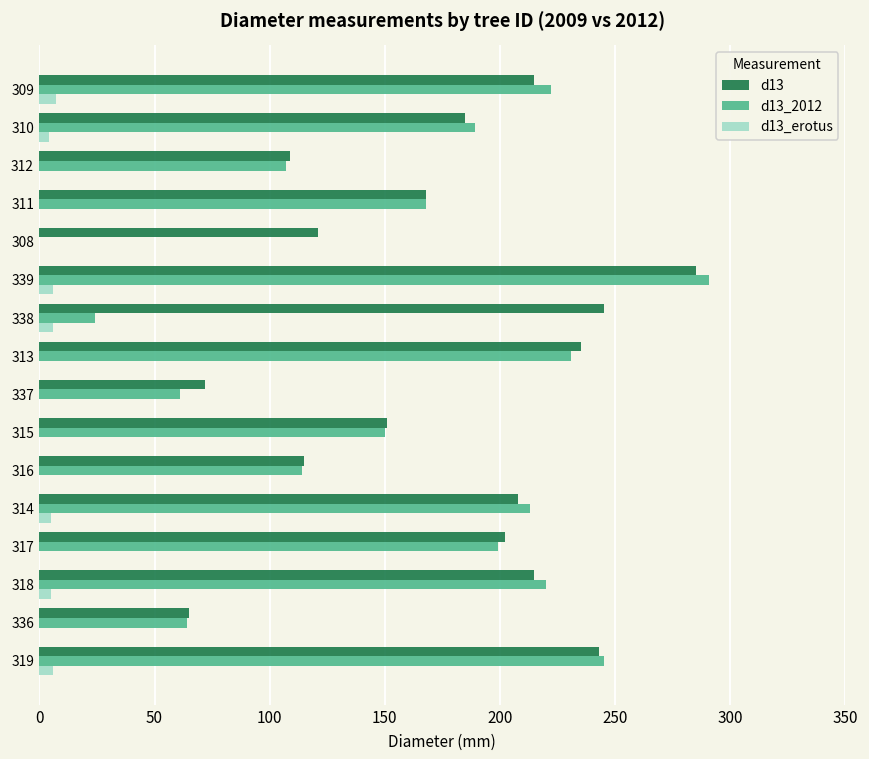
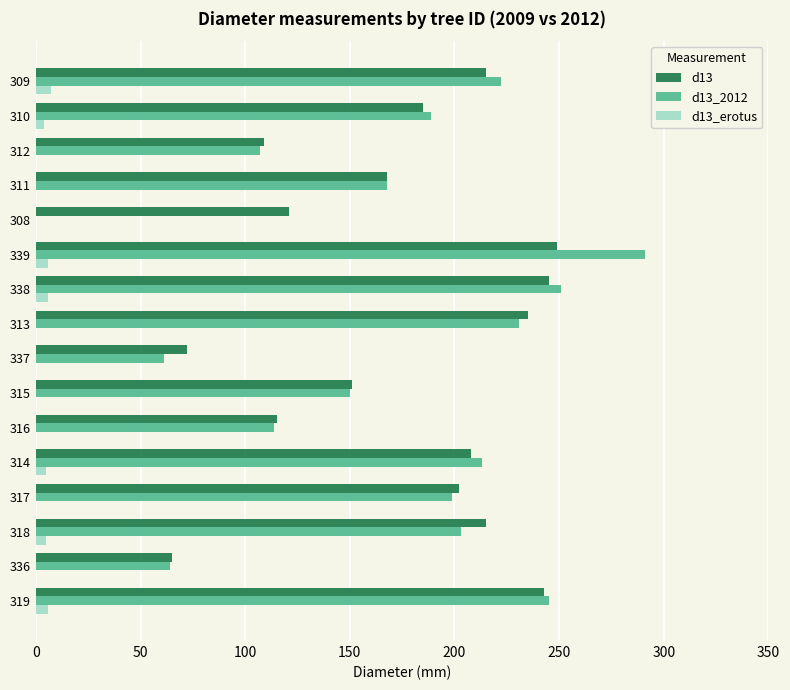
  {
    "d13": {
      "309": 215,
      "310": 185,
      "312": 109,
      "311": 168,
      "308": 121,
-     "339": 285,
+     "339": 249,
      "338": 245,
      "313": 235,
      "337": 72,
      "315": 151,
      "316": 115,
      "314": 208,
      "317": 202,
      "318": 215,
      "336": 65,
      "319": 243
    },
    "d13_2012": {
      "309": 222,
      "310": 189,
      "312": 107,
      "311": 168,
      "308": 0,
      "339": 291,
-     "338": 24,
+     "338": 251,
      "313": 231,
      "337": 61,
      "315": 150,
      "316": 114,
      "314": 213,
      "317": 199,
-     "318": 220,
+     "318": 203,
      "336": 64,
      "319": 245
    },
    "d13_erotus": {
      "309": 7,
      "310": 4,
      "312": 0,
      "311": 0,
      "308": 0,
      "339": 6,
      "338": 6,
      "313": 0,
      "337": 0,
      "315": 0,
      "316": 0,
      "314": 5,
      "317": 0,
      "318": 5,
      "336": 0,
      "319": 6
    }
  }
